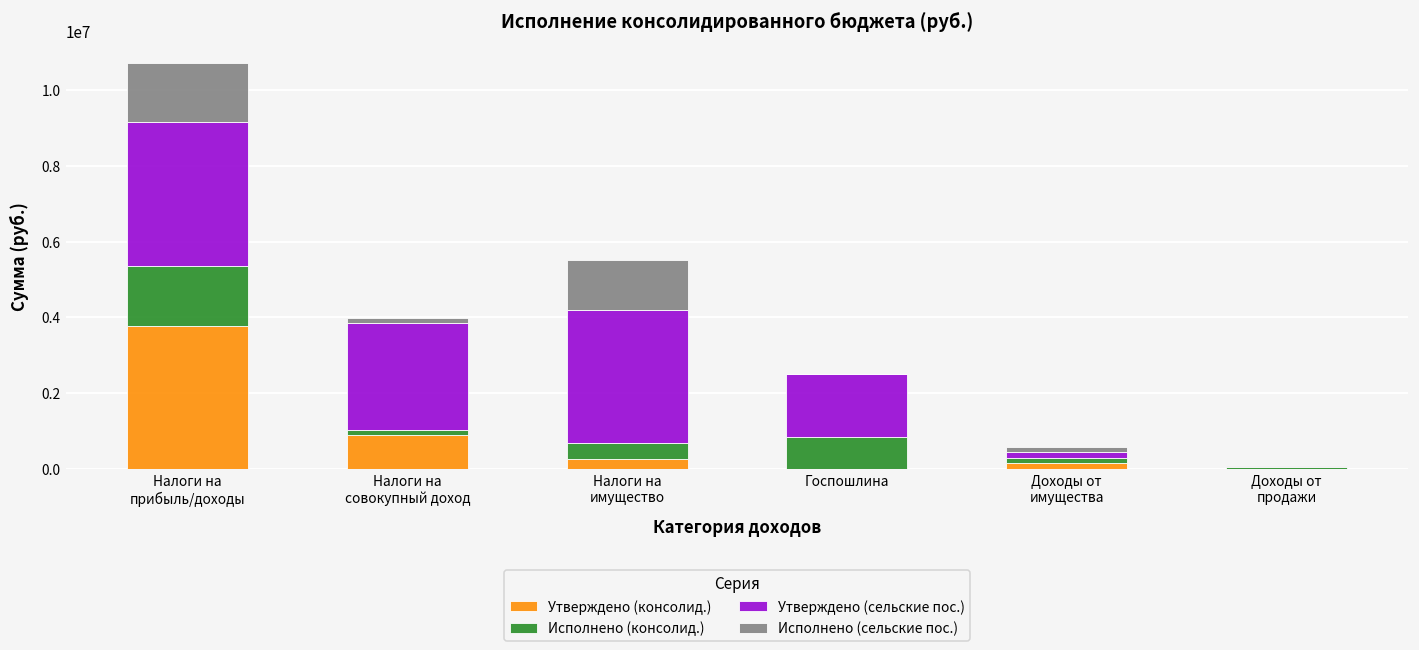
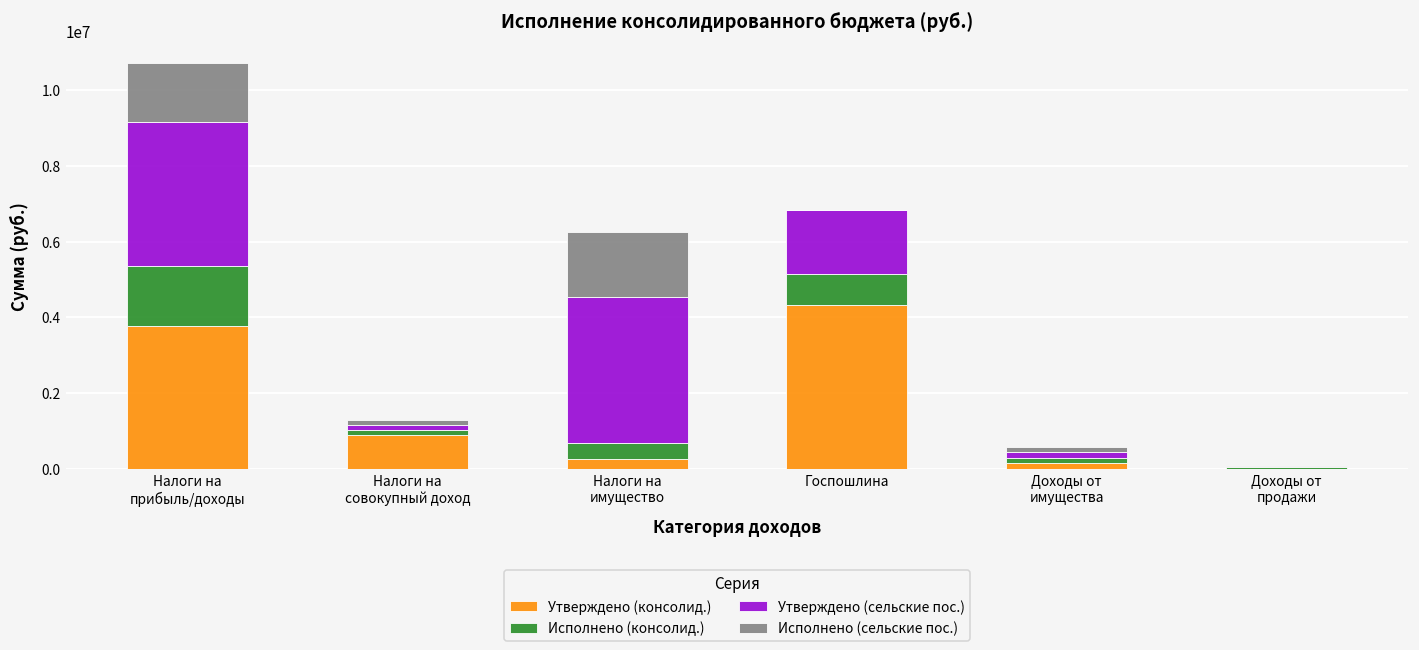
  {
    "Утверждено (консолид.)": {
      "Налоги на прибыль/доходы": 3800000,
      "Налоги на совокупный доход": 900000,
      "Налоги на имущество": 300000,
-     "Госпошлина": 0,
+     "Госпошлина": 4300000,
      "Доходы от имущества": 200000,
      "Доходы от продажи": 0
    },
    "Исполнено (консолид.)": {
      "Налоги на прибыль/доходы": 1600000,
      "Налоги на совокупный доход": 100000,
      "Налоги на имущество": 400000,
      "Госпошлина": 800000,
      "Доходы от имущества": 100000
    },
    "Утверждено (сельские пос.)": {
      "Налоги на прибыль/доходы": 3800000,
-     "Налоги на совокупный доход": 2800000,
-     "Налоги на имущество": 3500000,
+     "Налоги на совокупный доход": 100000,
+     "Налоги на имущество": 3800000,
      "Госпошлина": 1700000,
      "Доходы от имущества": 200000,
      "Доходы от продажи": 0
    },
    "Исполнено (сельские пос.)": {
      "Налоги на прибыль/доходы": 1600000,
      "Налоги на совокупный доход": 100000,
-     "Налоги на имущество": 1300000,
+     "Налоги на имущество": 1700000,
      "Доходы от имущества": 100000
    }
  }
